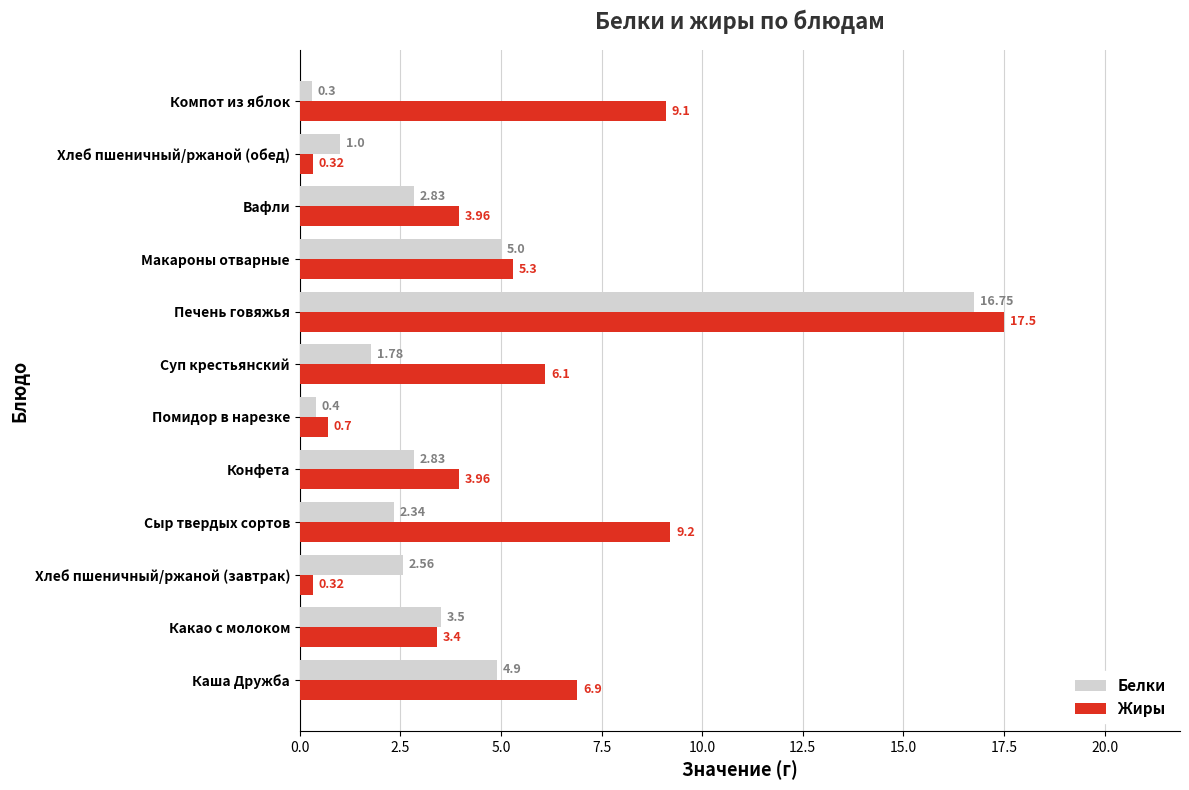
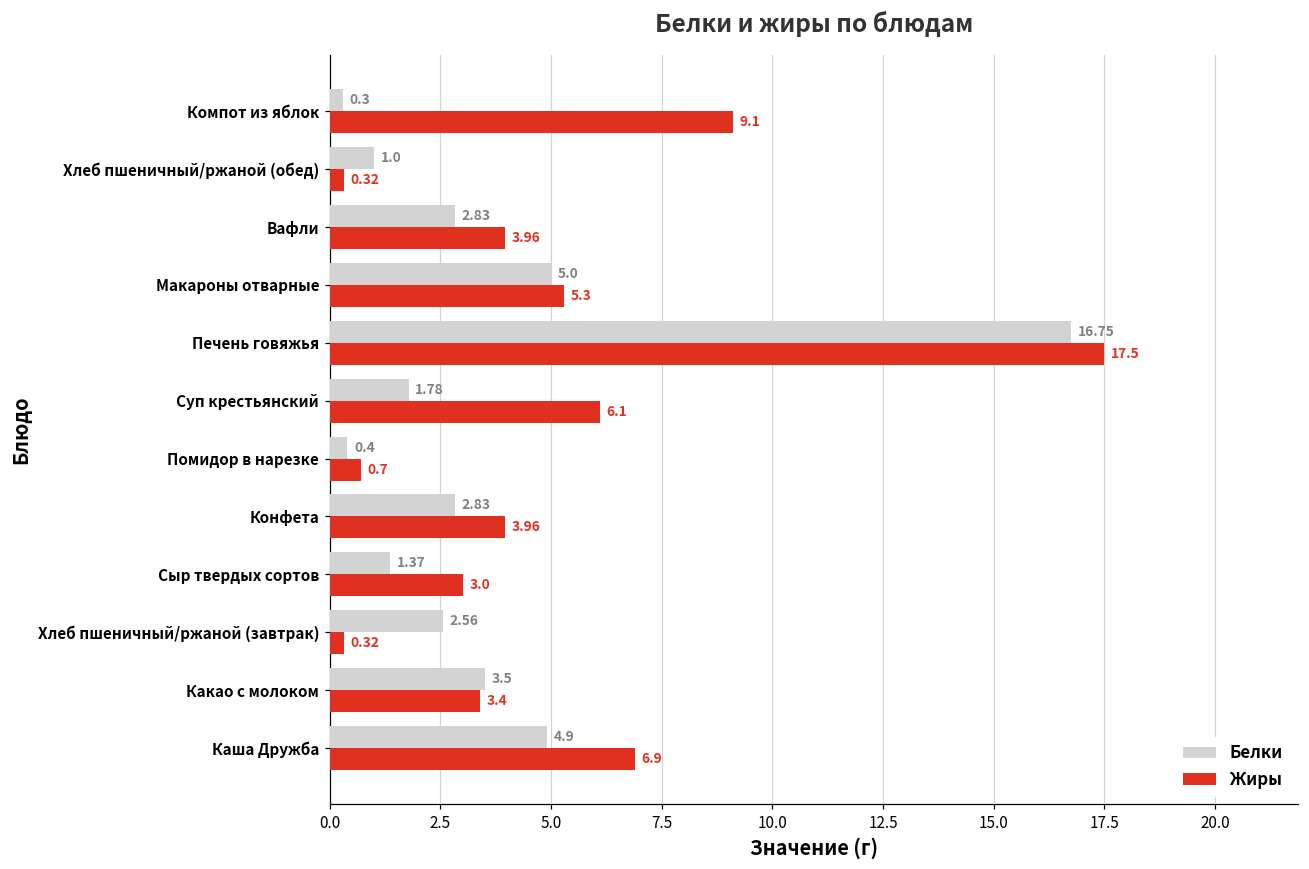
  {
    "Белки": {
      "Компот из яблок": 0.3,
      "Хлеб пшеничный/ржаной (обед)": 1.0,
      "Вафли": 2.83,
      "Макароны отварные": 5.0,
      "Печень говяжья": 16.75,
      "Суп крестьянский": 1.78,
      "Помидор в нарезке": 0.4,
      "Конфета": 2.83,
-     "Сыр твердых сортов": 2.34,
+     "Сыр твердых сортов": 1.37,
      "Хлеб пшеничный/ржаной (завтрак)": 2.56,
      "Какао с молоком": 3.5,
      "Каша Дружба": 4.9
    },
    "Жиры": {
      "Компот из яблок": 9.1,
      "Хлеб пшеничный/ржаной (обед)": 0.32,
      "Вафли": 3.96,
      "Макароны отварные": 5.3,
      "Печень говяжья": 17.5,
      "Суп крестьянский": 6.1,
      "Помидор в нарезке": 0.7,
      "Конфета": 3.96,
-     "Сыр твердых сортов": 9.2,
+     "Сыр твердых сортов": 3.0,
      "Хлеб пшеничный/ржаной (завтрак)": 0.32,
      "Какао с молоком": 3.4,
      "Каша Дружба": 6.9
    }
  }
